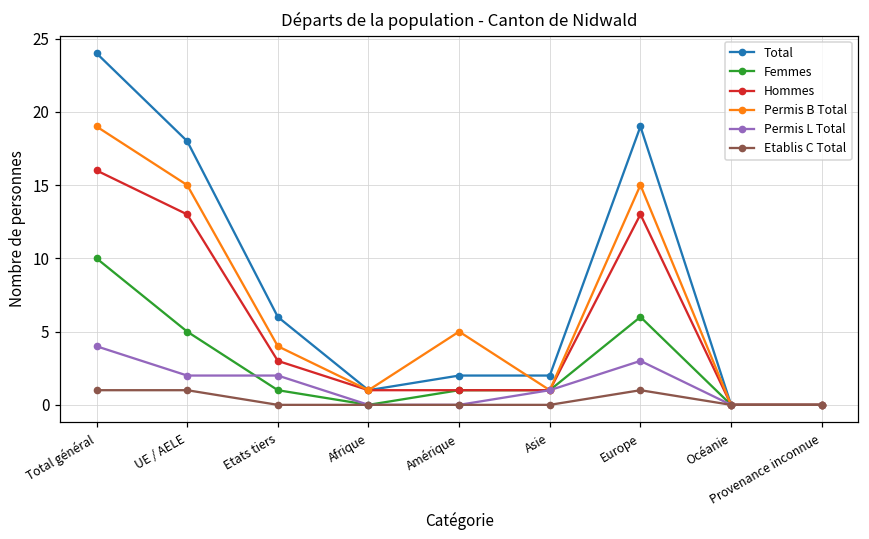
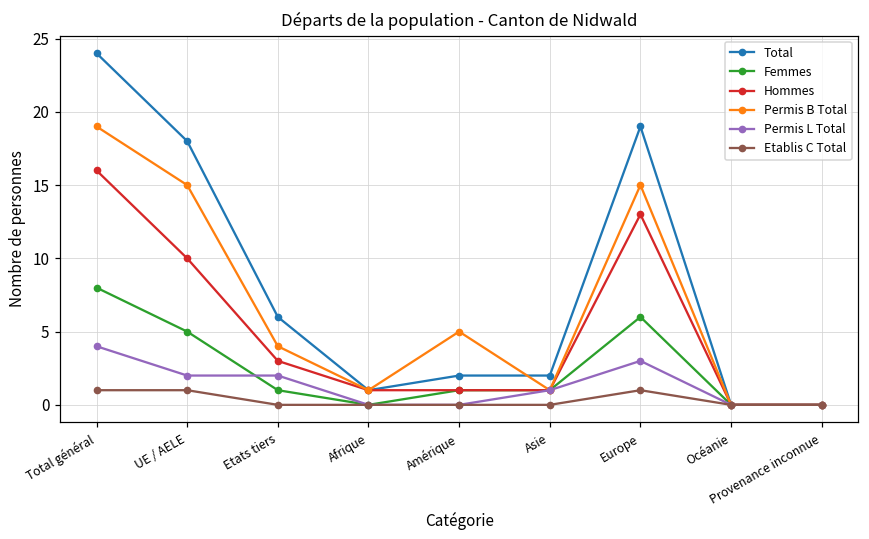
  {
    "Total": {
      "Total général": 24,
      "UE / AELE": 18,
      "Etats tiers": 6,
      "Amérique": 2,
      "Asie": 2,
      "Europe": 19
    },
    "Femmes": {
-     "Total général": 10,
+     "Total général": 8,
      "UE / AELE": 5,
      "Etats tiers": 1,
      "Europe": 6
    },
    "Hommes": {
      "Total général": 16,
-     "UE / AELE": 13,
+     "UE / AELE": 10,
      "Etats tiers": 3,
      "Europe": 13
    },
    "Permis B Total": {
      "Total général": 19,
      "UE / AELE": 15,
      "Etats tiers": 4,
      "Amérique": 5,
      "Europe": 15
    },
    "Permis L Total": {
      "Total général": 4,
      "UE / AELE": 2,
      "Etats tiers": 2,
      "Europe": 3
    },
    "Etablis C Total": {
      "Total général": 1,
      "UE / AELE": 1,
      "Etats tiers": 0,
      "Asie": 0,
      "Europe": 1
    }
  }
